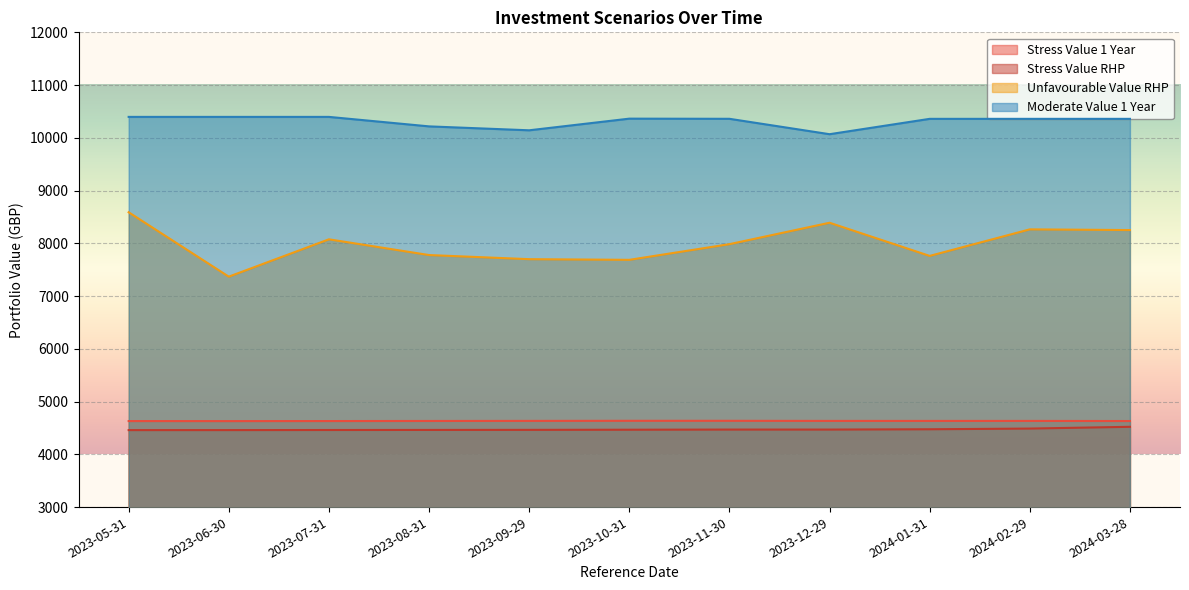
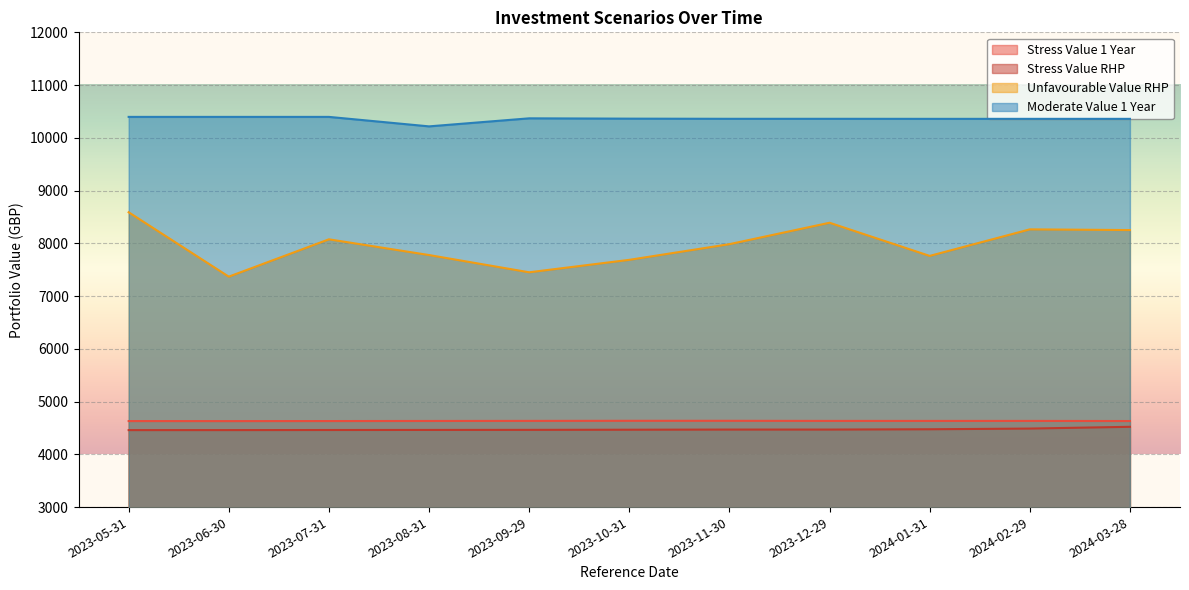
  {
    "Unfavourable Value RHP": {
      "2023-05-31": 8600,
      "2023-06-30": 7400,
      "2023-07-31": 8100,
      "2023-08-31": 7800,
-     "2023-09-29": 7700,
+     "2023-09-29": 7500,
      "2023-10-31": 7700,
      "2023-11-30": 8000,
      "2023-12-29": 8400,
      "2024-01-31": 7800,
      "2024-02-29": 8300,
      "2024-03-28": 8300
    },
    "Moderate Value 1 Year": {
      "2023-05-31": 10400,
      "2023-06-30": 10400,
      "2023-07-31": 10400,
      "2023-08-31": 10200,
-     "2023-09-29": 10100,
+     "2023-09-29": 10400,
      "2023-10-31": 10400,
      "2023-11-30": 10400,
-     "2023-12-29": 10100,
+     "2023-12-29": 10400,
      "2024-01-31": 10400
    }
  }
